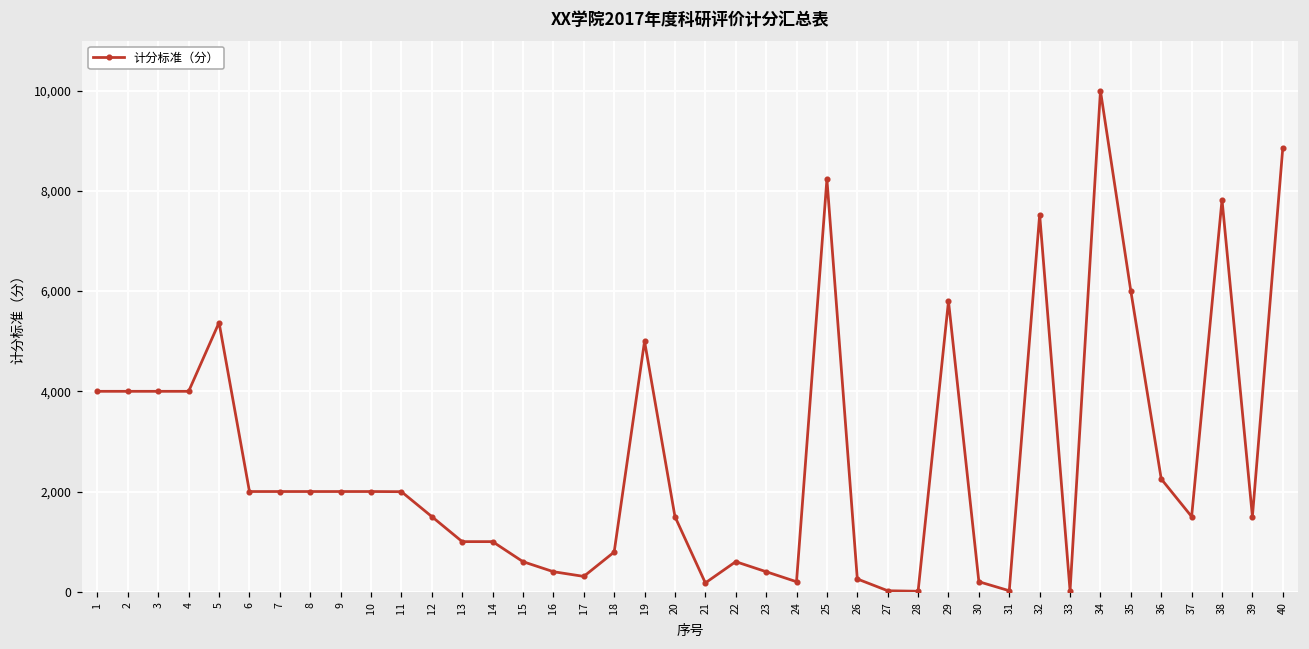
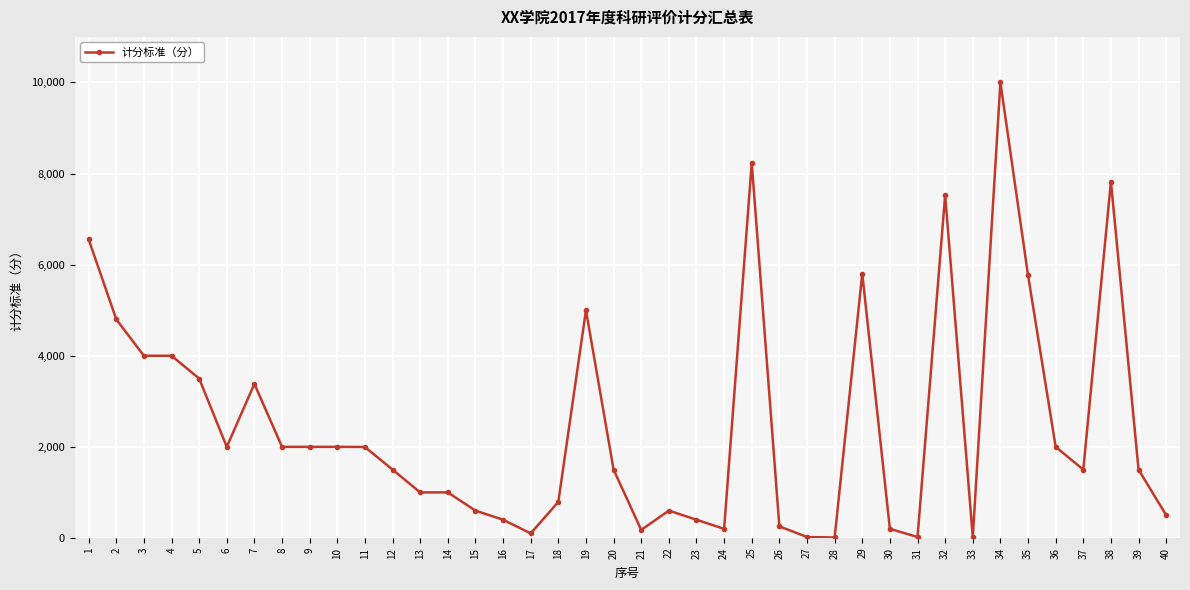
  {
-   "1": "4,000",
-   "2": "4,000",
+   "1": "6,600",
+   "2": "4,800",
    "3": "4,000",
    "4": "4,000",
-   "5": "5,400",
+   "5": "3,500",
    "6": "2,000",
-   "7": "2,000",
+   "7": "3,400",
    "8": "2,000",
    "9": "2,000",
    "10": "2,000",
    "11": "2,000",
    "12": "1,500",
    "13": "1,000",
    "14": "1,000",
    "15": "600",
    "16": "400",
-   "17": "300",
+   "17": "100",
    "18": "800",
    "19": "5,000",
    "20": "1,500",
    "21": "200",
    "22": "600",
    "23": "400",
    "24": "200",
    "25": "8,200",
    "26": "300",
    "27": "0",
    "28": "0",
    "29": "5,800",
    "30": "200",
    "31": "0",
    "32": "7,500",
    "33": "0",
    "34": "10,000",
-   "35": "6,000",
-   "36": "2,300",
+   "35": "5,800",
+   "36": "2,000",
    "37": "1,500",
    "38": "7,800",
    "39": "1,500",
-   "40": "8,900"
+   "40": "500"
  }
